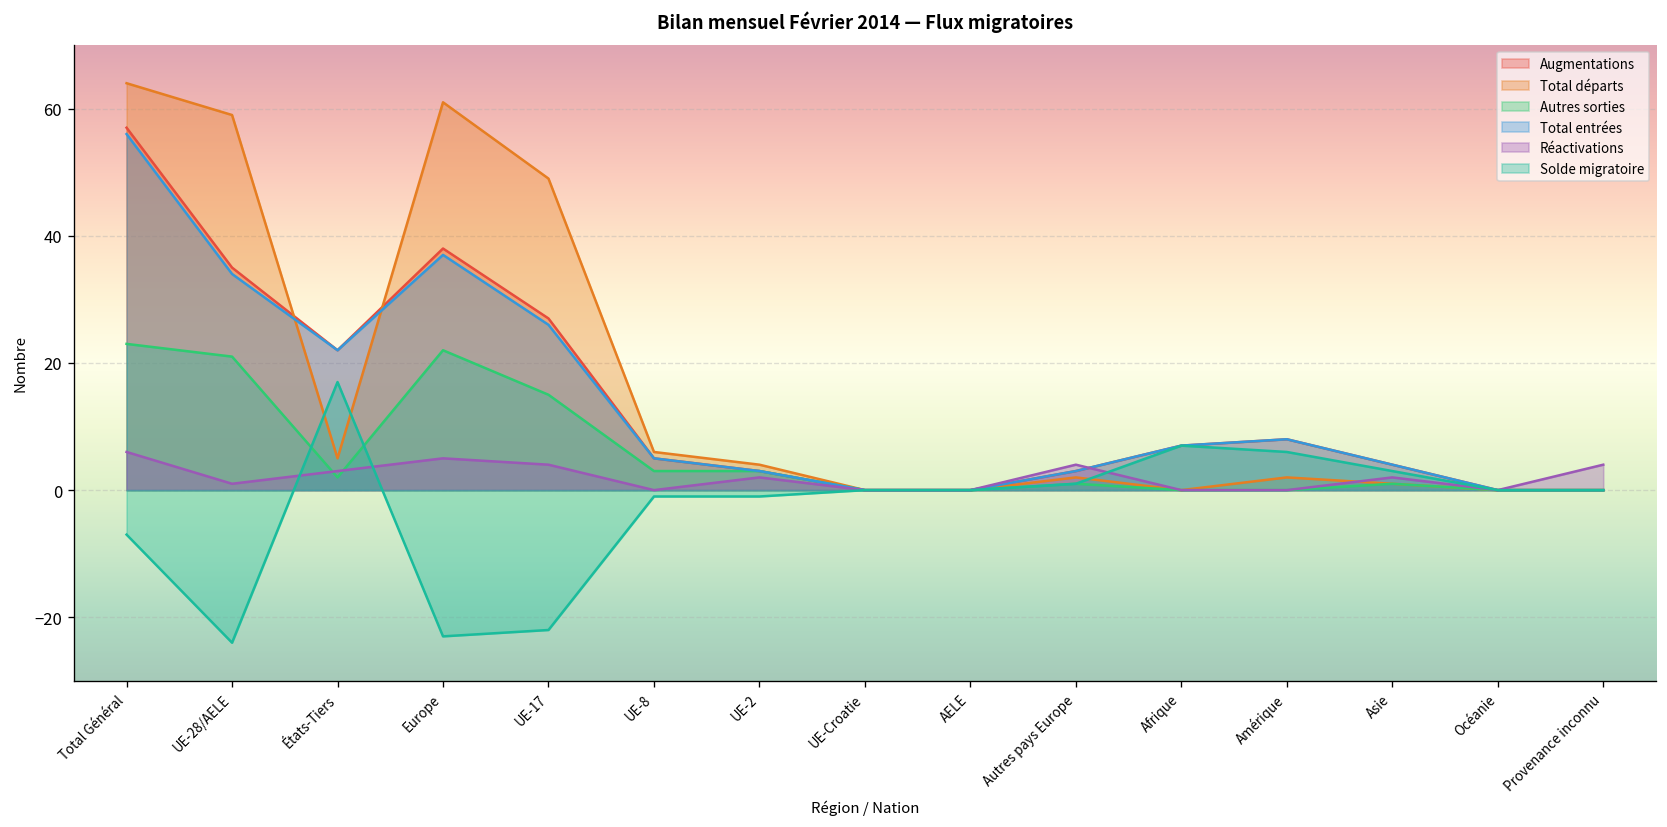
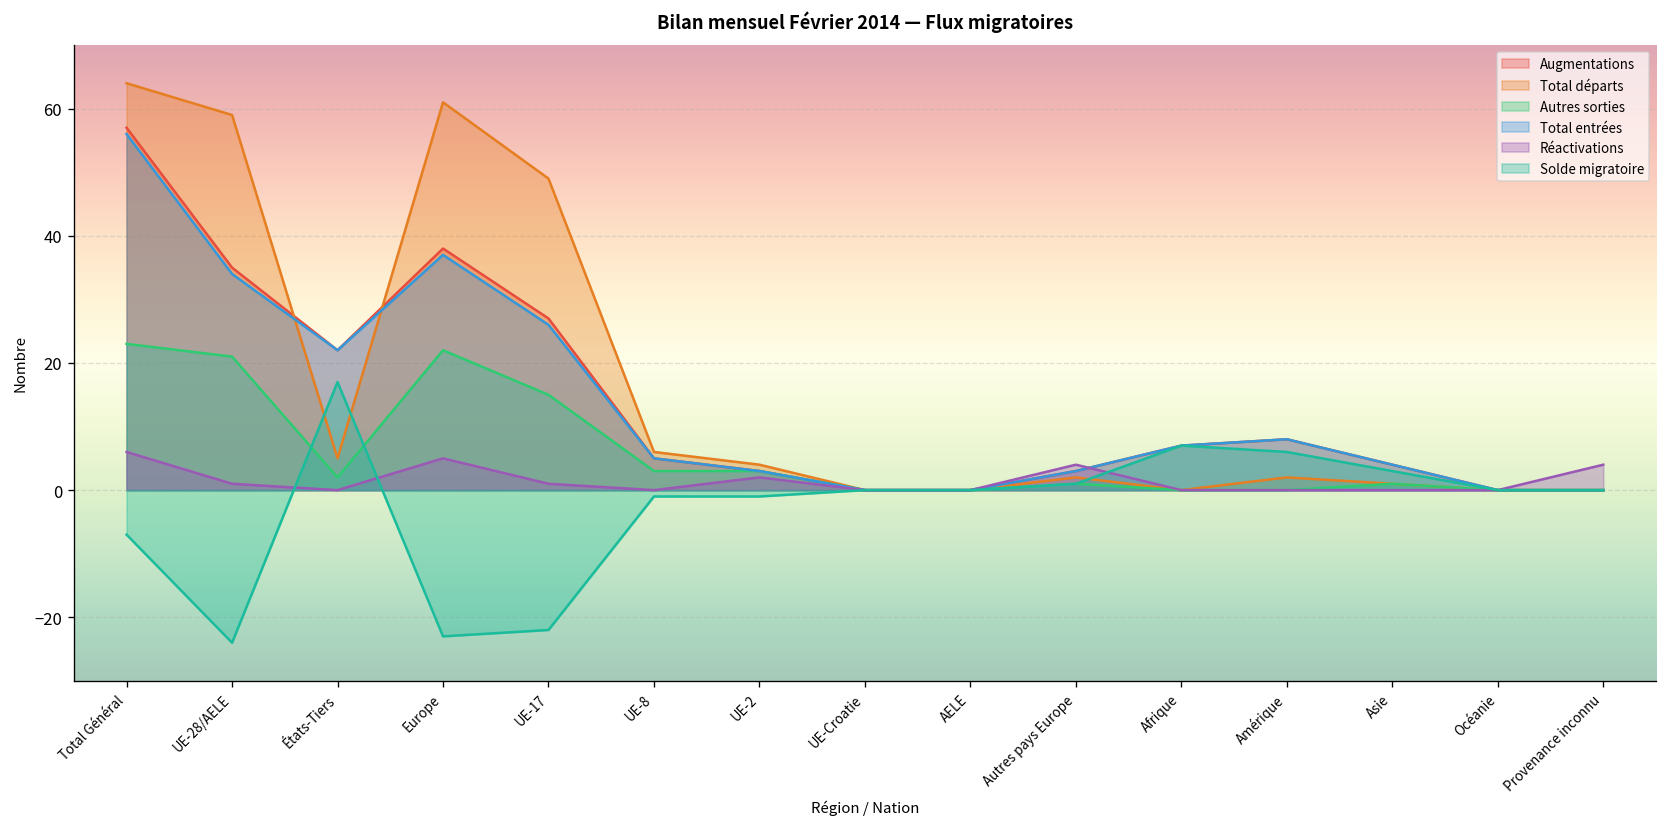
  {
    "Réactivations": {
      "Total Général": 6,
      "UE-28/AELE": 1,
-     "États-Tiers": 3,
+     "États-Tiers": 0,
      "Europe": 5,
-     "UE-17": 4,
+     "UE-17": 1,
      "UE-2": 2,
      "Autres pays Europe": 4,
-     "Asie": 2,
+     "Asie": 0,
      "Provenance inconnu": 4
    }
  }
